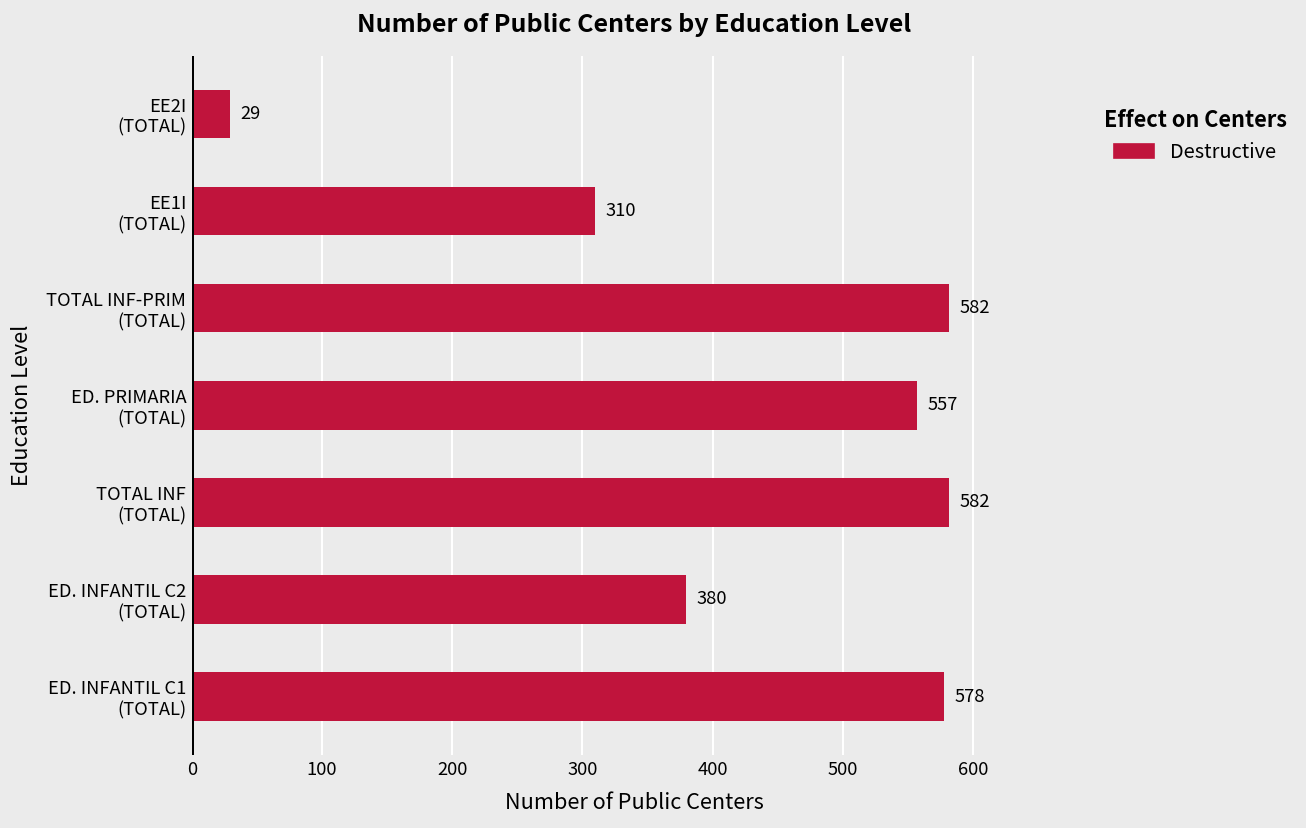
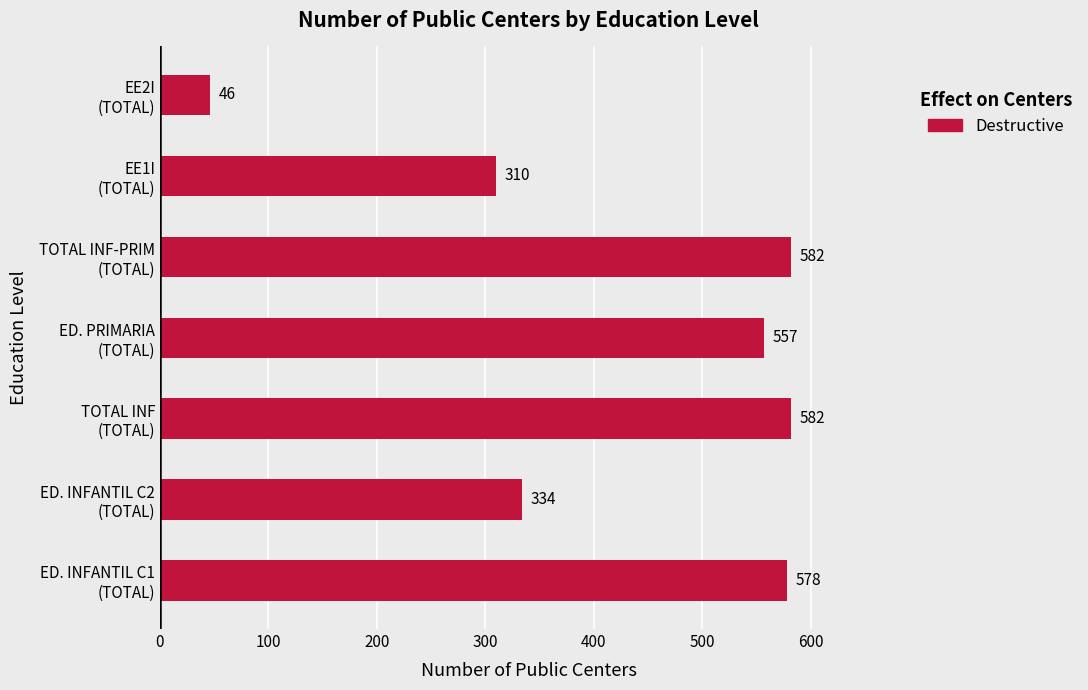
  {
-   "EE2I (TOTAL)": 29,
+   "EE2I (TOTAL)": 46,
    "EE1I (TOTAL)": 310,
    "TOTAL INF-PRIM (TOTAL)": 582,
    "ED. PRIMARIA (TOTAL)": 557,
    "TOTAL INF (TOTAL)": 582,
-   "ED. INFANTIL C2 (TOTAL)": 380,
+   "ED. INFANTIL C2 (TOTAL)": 334,
    "ED. INFANTIL C1 (TOTAL)": 578
  }
